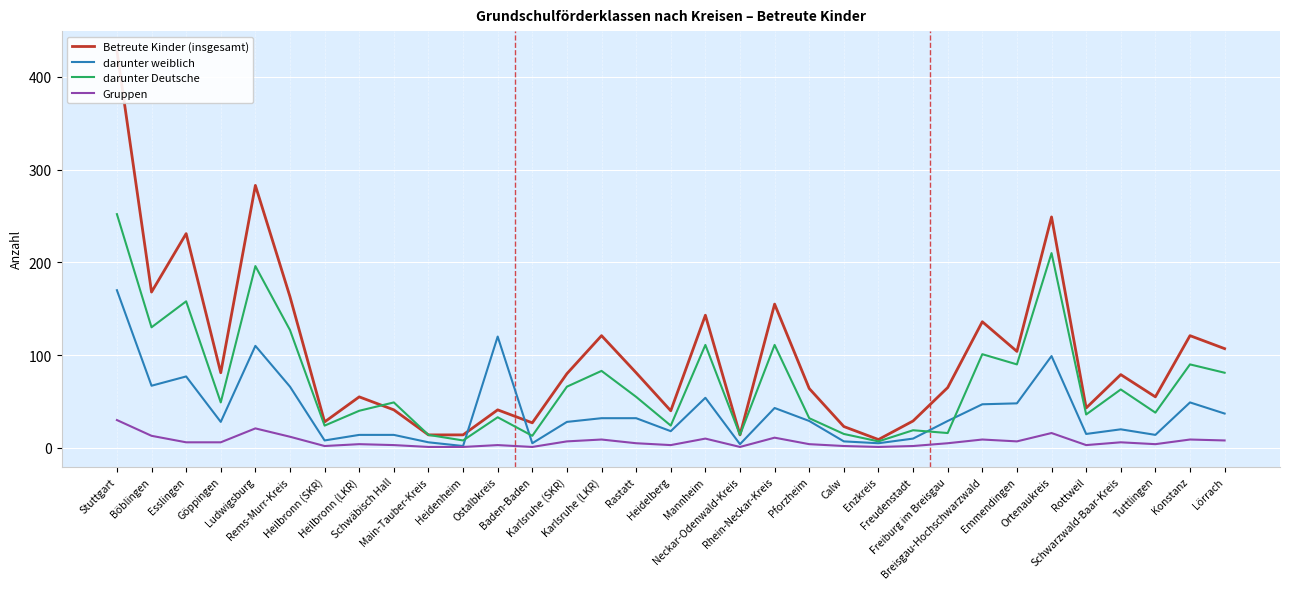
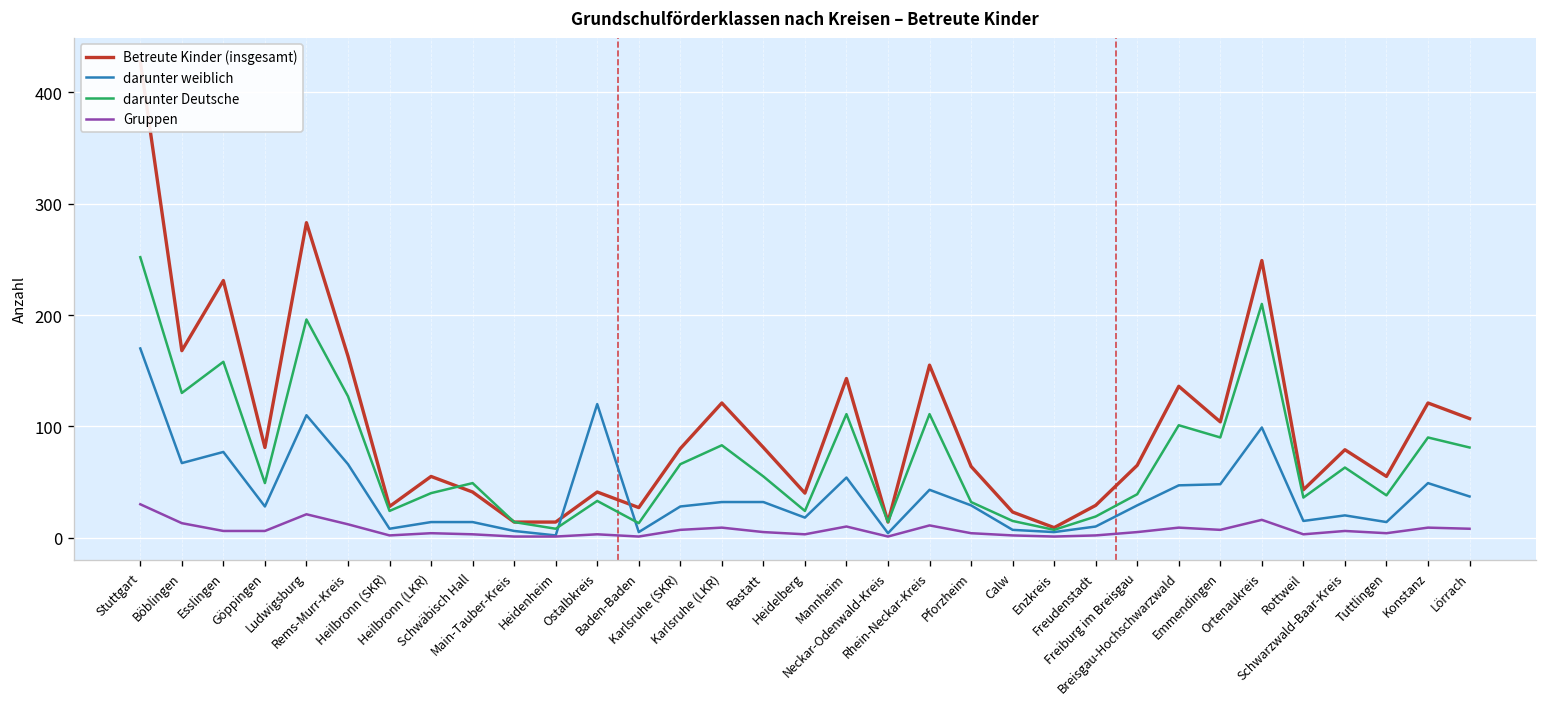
  {
    "Betreute Kinder (insgesamt)": {
      "Böblingen": 170,
      "Esslingen": 230,
      "Göppingen": 80,
      "Ludwigsburg": 280,
      "Rems-Murr-Kreis": 160,
      "Heilbronn (SKR)": 30,
      "Heilbronn (LKR)": 60,
      "Schwäbisch Hall": 40,
      "Heidenheim": 10,
      "Ostalbkreis": 40,
      "Baden-Baden": 30,
      "Karlsruhe (SKR)": 80,
      "Karlsruhe (LKR)": 120,
      "Rastatt": 80,
      "Heidelberg": 40,
      "Mannheim": 140,
      "Rhein-Neckar-Kreis": 160,
      "Pforzheim": 60,
      "Calw": 20,
      "Freudenstadt": 30,
      "Freiburg im Breisgau": 70,
      "Breisgau-Hochschwarzwald": 140,
      "Emmendingen": 100,
      "Ortenaukreis": 250,
      "Rottweil": 40,
      "Schwarzwald-Baar-Kreis": 80,
      "Tuttlingen": 60,
      "Konstanz": 120,
      "Lörrach": 110
    },
    "darunter weiblich": {
      "Stuttgart": 170,
      "Böblingen": 70,
      "Esslingen": 80,
      "Göppingen": 30,
      "Ludwigsburg": 110,
      "Rems-Murr-Kreis": 70,
      "Heilbronn (SKR)": 10,
      "Heilbronn (LKR)": 10,
      "Schwäbisch Hall": 10,
      "Main-Tauber-Kreis": 10,
      "Ostalbkreis": 120,
      "Baden-Baden": 10,
      "Karlsruhe (SKR)": 30,
      "Karlsruhe (LKR)": 30,
      "Rastatt": 30,
      "Heidelberg": 20,
      "Mannheim": 50,
      "Neckar-Odenwald-Kreis": 0,
      "Rhein-Neckar-Kreis": 40,
      "Pforzheim": 30,
      "Calw": 10,
      "Freudenstadt": 10,
      "Freiburg im Breisgau": 30,
      "Breisgau-Hochschwarzwald": 50,
      "Emmendingen": 50,
      "Ortenaukreis": 100,
      "Rottweil": 20,
      "Schwarzwald-Baar-Kreis": 20,
      "Tuttlingen": 10,
      "Konstanz": 50,
      "Lörrach": 40
    },
    "darunter Deutsche": {
      "Stuttgart": 250,
      "Böblingen": 130,
      "Esslingen": 160,
      "Göppingen": 50,
      "Ludwigsburg": 200,
      "Rems-Murr-Kreis": 130,
      "Heilbronn (SKR)": 20,
      "Heilbronn (LKR)": 40,
      "Schwäbisch Hall": 50,
      "Heidenheim": 10,
      "Ostalbkreis": 30,
      "Baden-Baden": 10,
      "Karlsruhe (SKR)": 70,
      "Karlsruhe (LKR)": 80,
      "Rastatt": 60,
      "Heidelberg": 20,
      "Mannheim": 110,
      "Rhein-Neckar-Kreis": 110,
      "Pforzheim": 30,
      "Calw": 20,
      "Freudenstadt": 20,
-     "Freiburg im Breisgau": 20,
+     "Freiburg im Breisgau": 40,
      "Breisgau-Hochschwarzwald": 100,
      "Emmendingen": 90,
      "Ortenaukreis": 210,
      "Rottweil": 40,
      "Schwarzwald-Baar-Kreis": 60,
      "Tuttlingen": 40,
      "Konstanz": 90,
      "Lörrach": 80
    },
    "Gruppen": {
      "Stuttgart": 30,
      "Böblingen": 10,
      "Esslingen": 10,
      "Göppingen": 10,
      "Ludwigsburg": 20,
      "Rems-Murr-Kreis": 10,
      "Heilbronn (SKR)": 0,
      "Heilbronn (LKR)": 0,
      "Schwäbisch Hall": 0,
      "Main-Tauber-Kreis": 0,
      "Ostalbkreis": 0,
      "Baden-Baden": 0,
      "Karlsruhe (SKR)": 10,
      "Karlsruhe (LKR)": 10,
      "Rastatt": 10,
      "Heidelberg": 0,
      "Mannheim": 10,
      "Neckar-Odenwald-Kreis": 0,
      "Rhein-Neckar-Kreis": 10,
      "Pforzheim": 0,
      "Calw": 0,
      "Enzkreis": 0,
      "Freudenstadt": 0,
      "Freiburg im Breisgau": 10,
      "Breisgau-Hochschwarzwald": 10,
      "Emmendingen": 10,
      "Ortenaukreis": 20,
      "Rottweil": 0,
      "Schwarzwald-Baar-Kreis": 10,
      "Tuttlingen": 0,
      "Konstanz": 10,
      "Lörrach": 10
    }
  }
